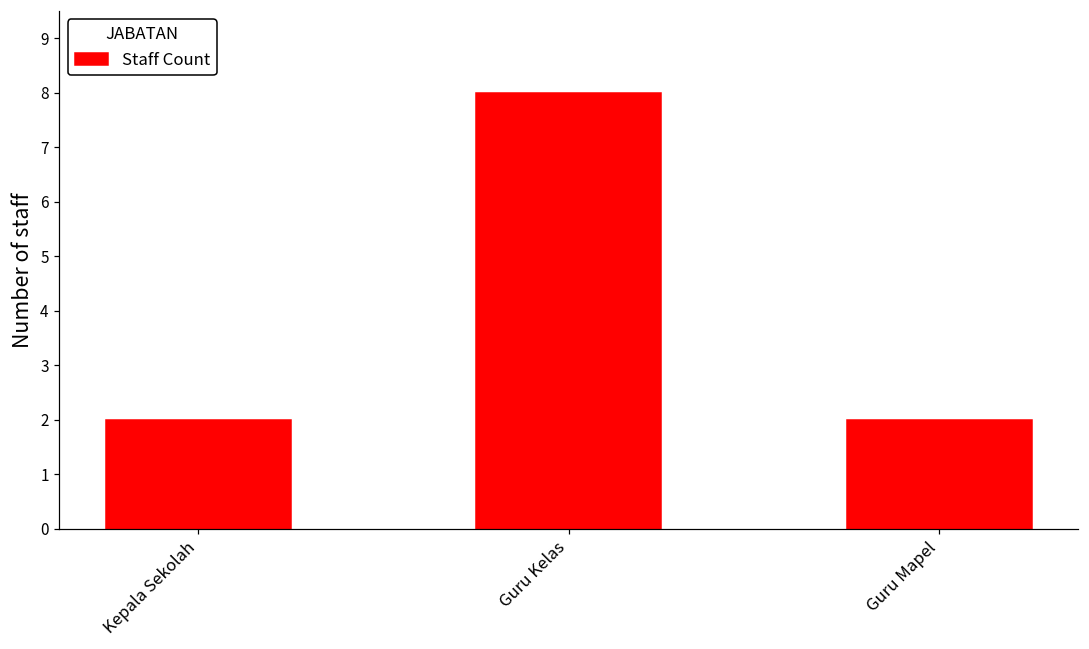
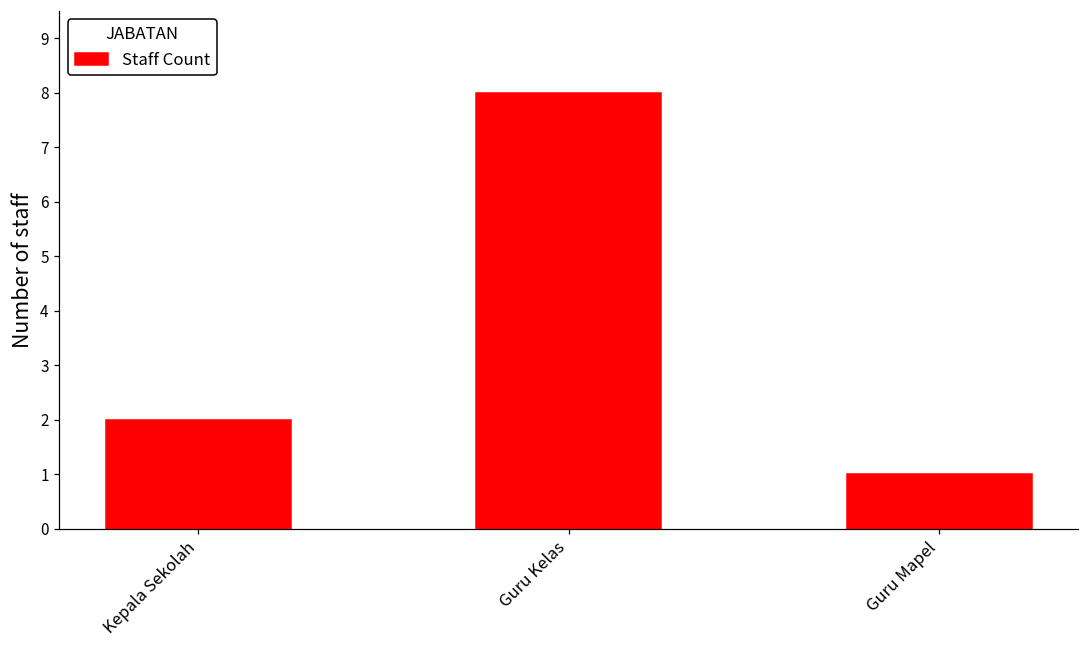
  {
    "Kepala Sekolah": 2,
    "Guru Kelas": 8,
-   "Guru Mapel": 2
+   "Guru Mapel": 1
  }
